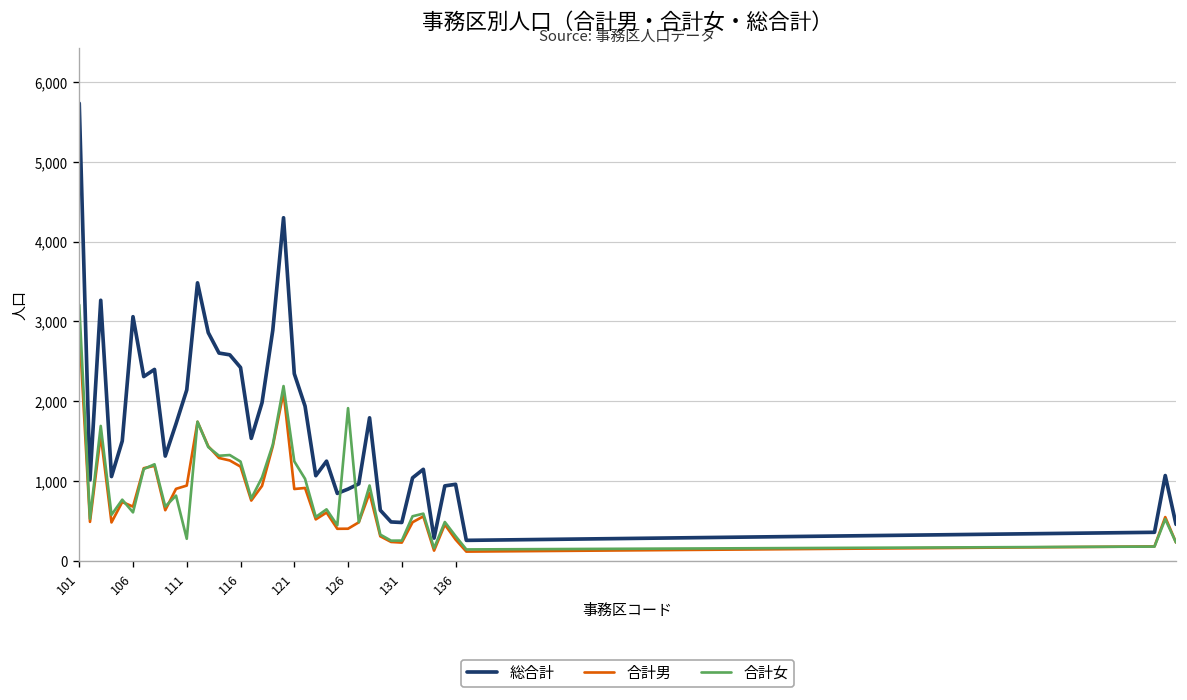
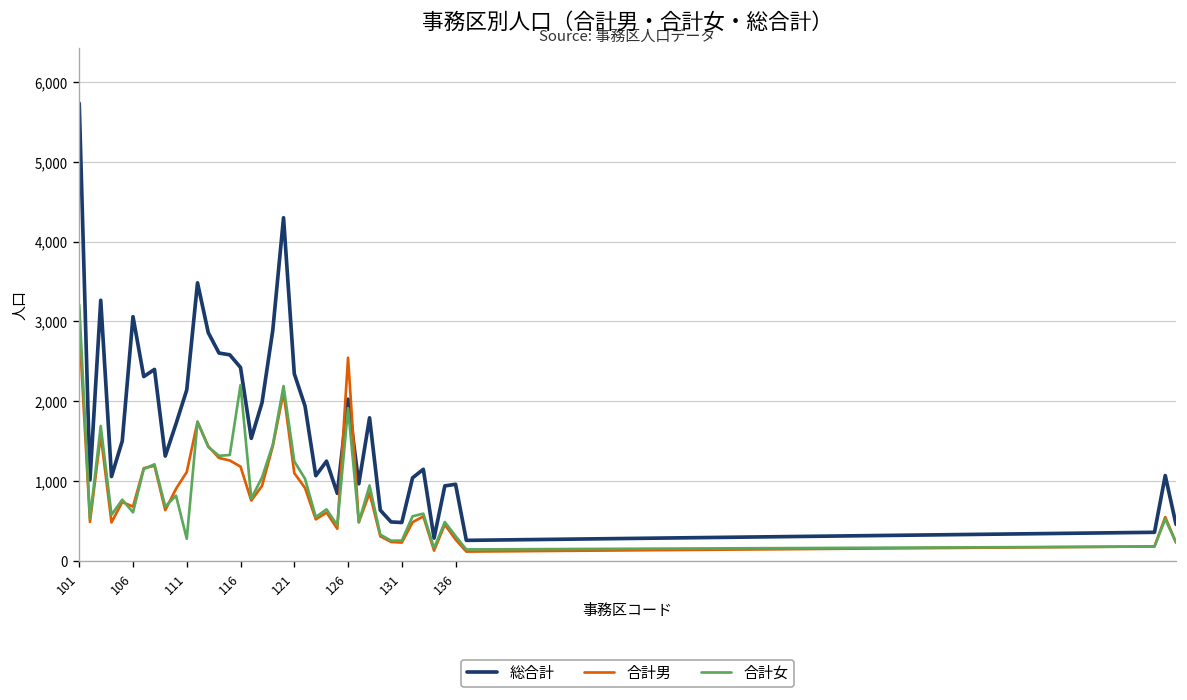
  {
    "総合計": {
      "101": "5,700",
      "106": "3,100",
      "111": "2,100",
      "116": "2,400",
      "121": "2,300",
-     "126": "900",
+     "126": "2,000",
      "131": "500",
      "136": "1,000"
    },
    "合計男": {
      "101": "2,900",
      "106": "700",
-     "111": "900",
+     "111": "1,100",
      "116": "1,200",
-     "121": "900",
-     "126": "400",
+     "121": "1,100",
+     "126": "2,500",
      "136": "300"
    },
    "合計女": {
      "101": "3,200",
      "106": "600",
      "111": "300",
-     "116": "1,200",
+     "116": "2,200",
      "121": "1,200",
      "126": "1,900",
      "136": "300"
    }
  }
